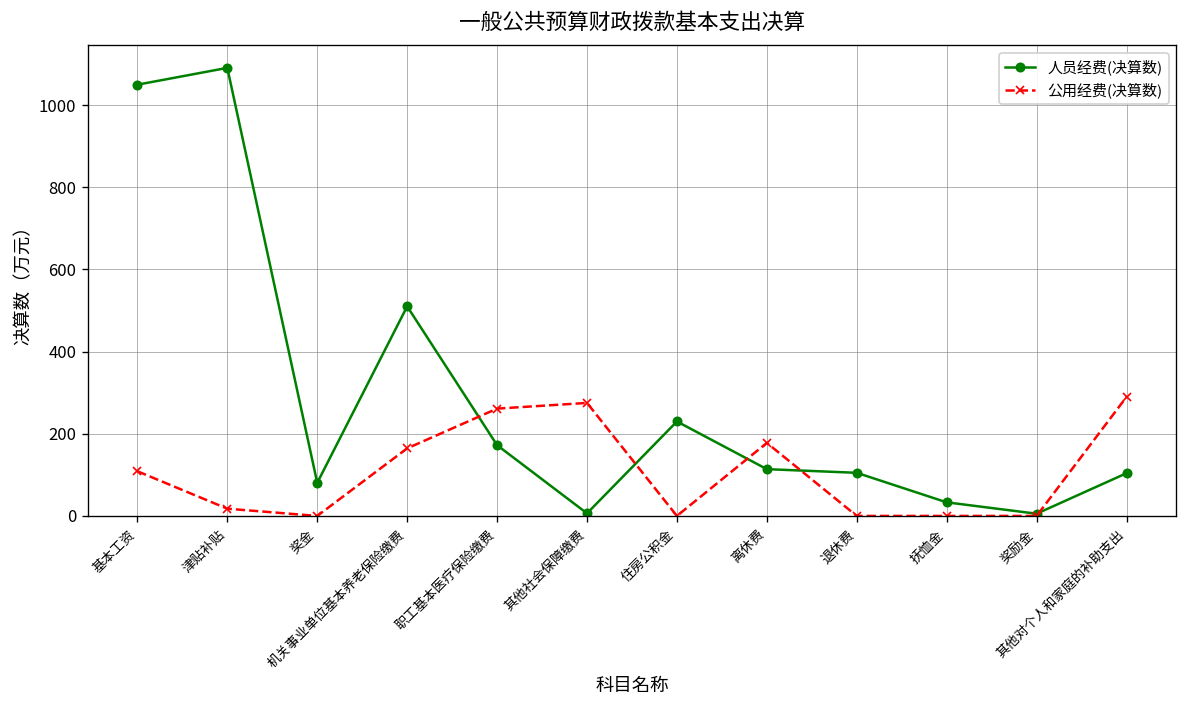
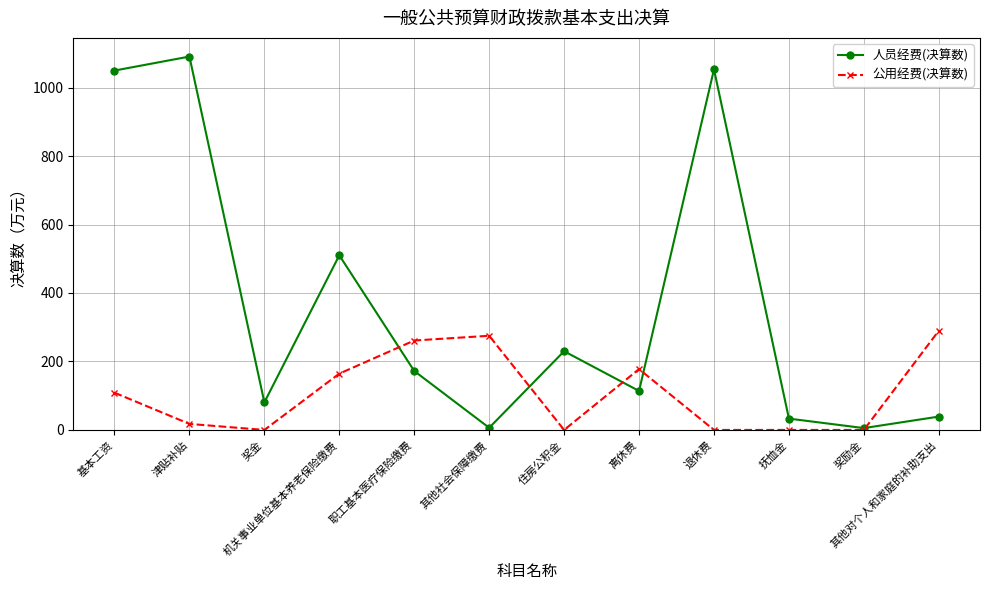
  {
    "人员经费(决算数)": {
      "基本工资": 1050,
      "津贴补贴": 1090,
      "奖金": 80,
      "机关事业单位基本养老保险缴费": 510,
      "职工基本医疗保险缴费": 170,
      "其他社会保障缴费": 10,
      "住房公积金": 230,
      "离休费": 110,
-     "退休费": 100,
+     "退休费": 1050,
      "抚恤金": 30,
-     "其他对个人和家庭的补助支出": 100
+     "其他对个人和家庭的补助支出": 40
    },
    "公用经费(决算数)": {
      "基本工资": 110,
      "津贴补贴": 20,
      "奖金": 0,
      "机关事业单位基本养老保险缴费": 160,
      "职工基本医疗保险缴费": 260,
      "其他社会保障缴费": 280,
      "住房公积金": 0,
      "离休费": 180,
      "退休费": 0,
      "抚恤金": 0,
      "其他对个人和家庭的补助支出": 290
    }
  }
